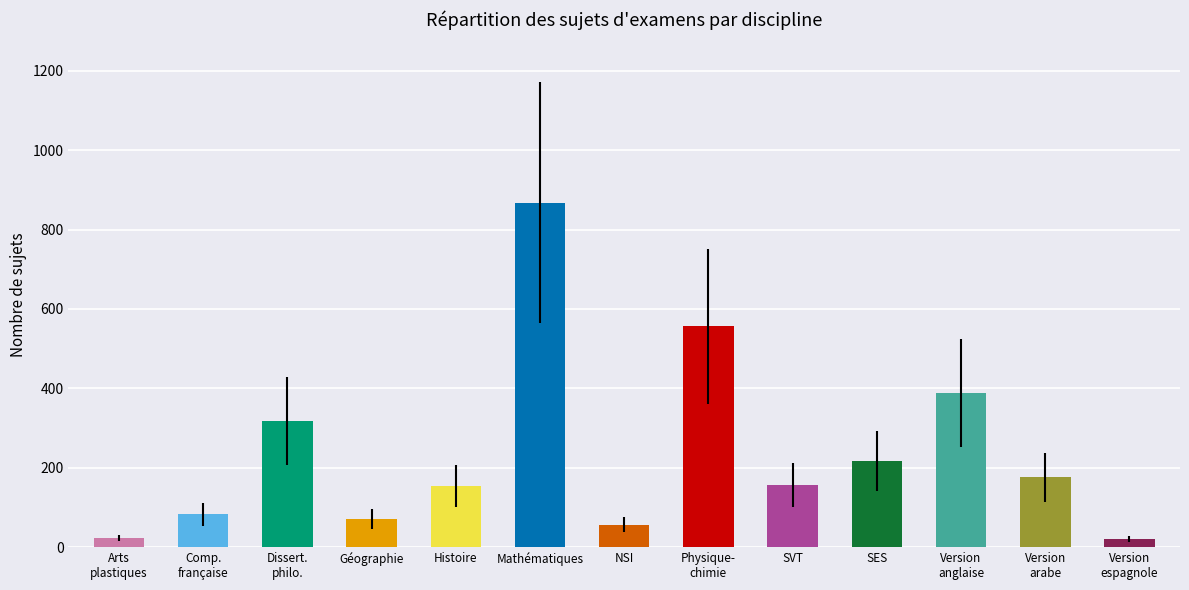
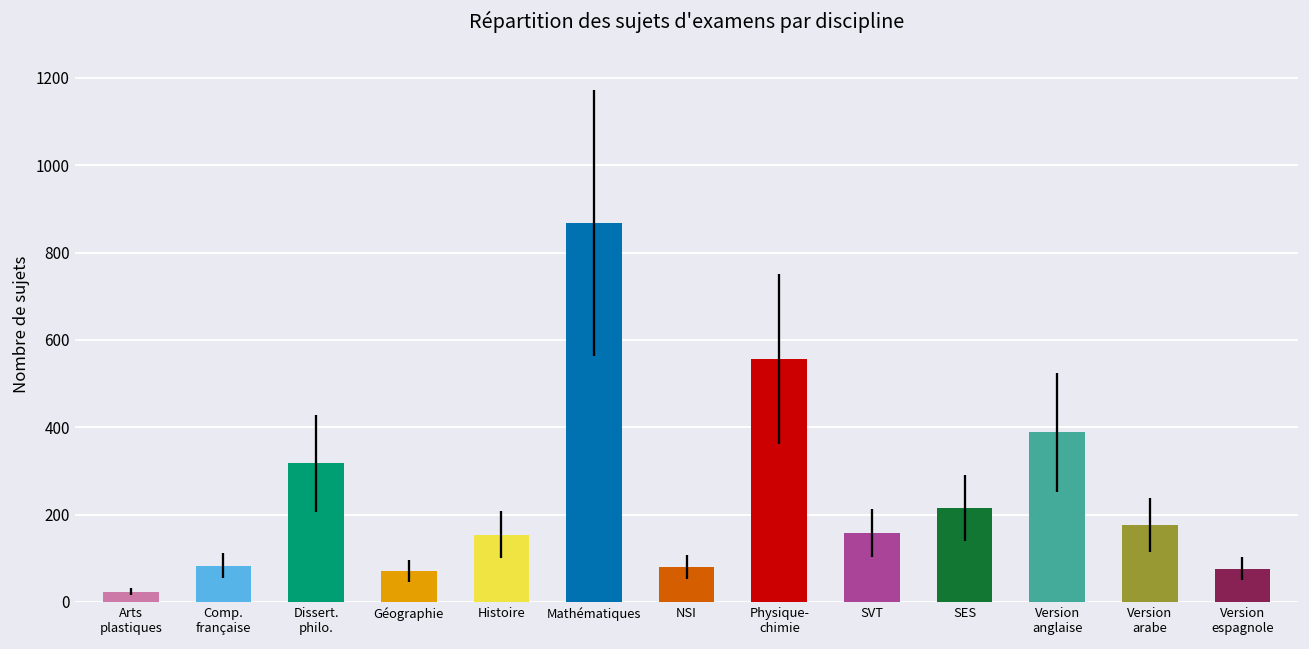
  {
    "Arts plastiques": 20,
    "Comp. française": 80,
    "Dissert. philo.": 320,
    "Géographie": 70,
    "Histoire": 150,
    "Mathématiques": 870,
-   "NSI": 60,
+   "NSI": 80,
    "Physique- chimie": 560,
    "SVT": 160,
    "SES": 220,
    "Version anglaise": 390,
    "Version arabe": 180,
-   "Version espagnole": 20
+   "Version espagnole": 80
  }
